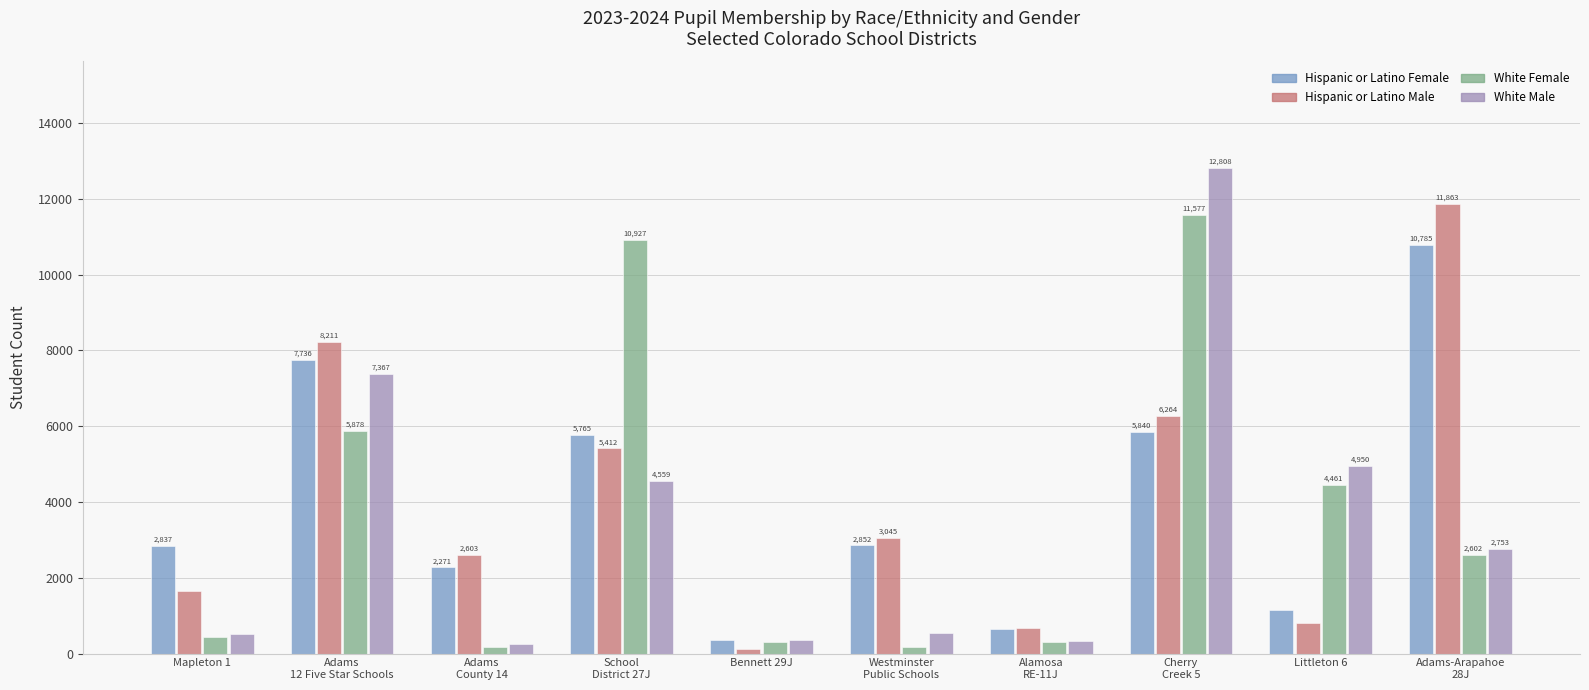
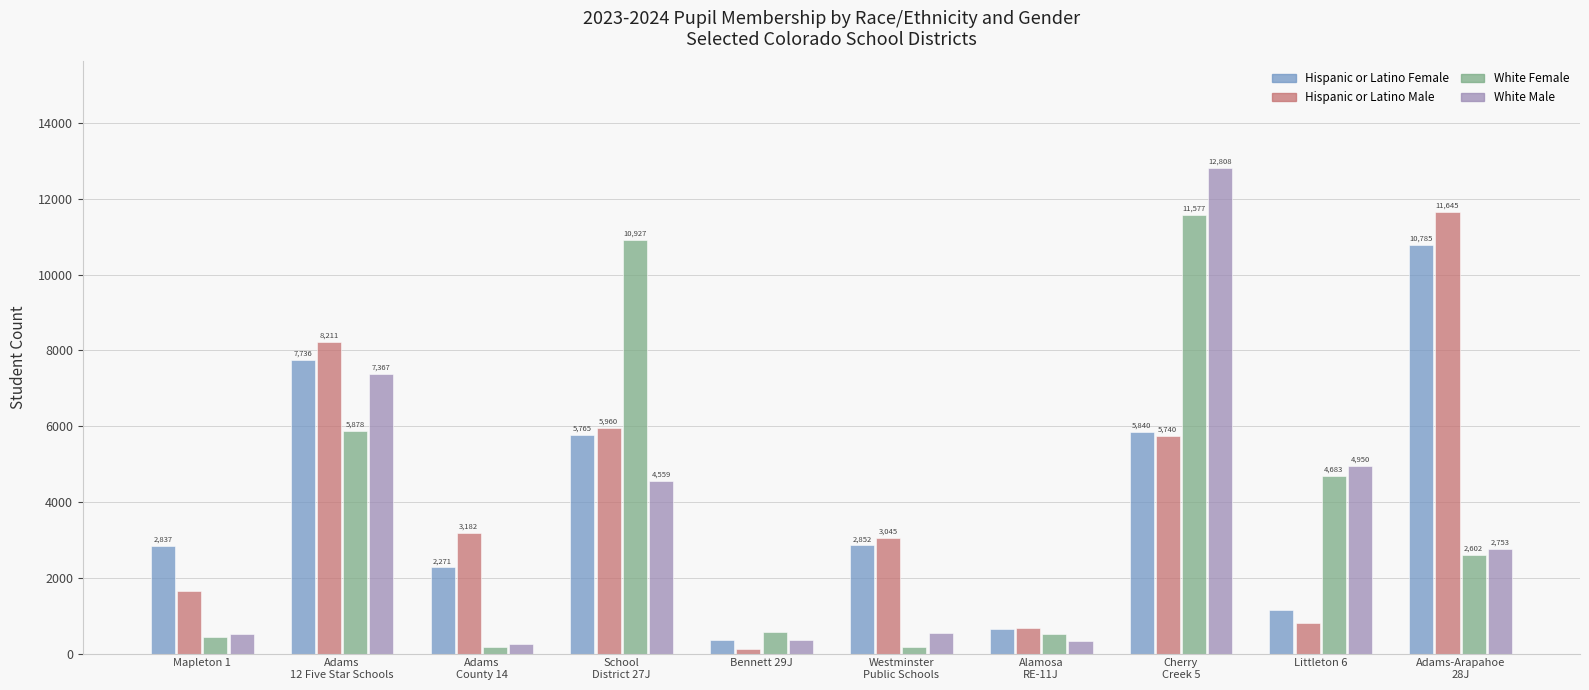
  {
    "Hispanic or Latino Male": {
      "Adams 12 Five Star Schools": "8,211",
-     "Adams County 14": "2,603",
-     "School District 27J": "5,412",
+     "Adams County 14": "3,182",
+     "School District 27J": "5,960",
      "Westminster Public Schools": "3,045",
-     "Cherry Creek 5": "6,264",
-     "Adams-Arapahoe 28J": "11,863"
+     "Cherry Creek 5": "5,740",
+     "Adams-Arapahoe 28J": "11,645"
    },
    "White Female": {
      "Adams 12 Five Star Schools": "5,878",
      "School District 27J": "10,927",
-     "Bennett 29J": "300",
-     "Alamosa RE-11J": "300",
+     "Bennett 29J": "600",
+     "Alamosa RE-11J": "500",
      "Cherry Creek 5": "11,577",
-     "Littleton 6": "4,461",
+     "Littleton 6": "4,683",
      "Adams-Arapahoe 28J": "2,602"
    }
  }
